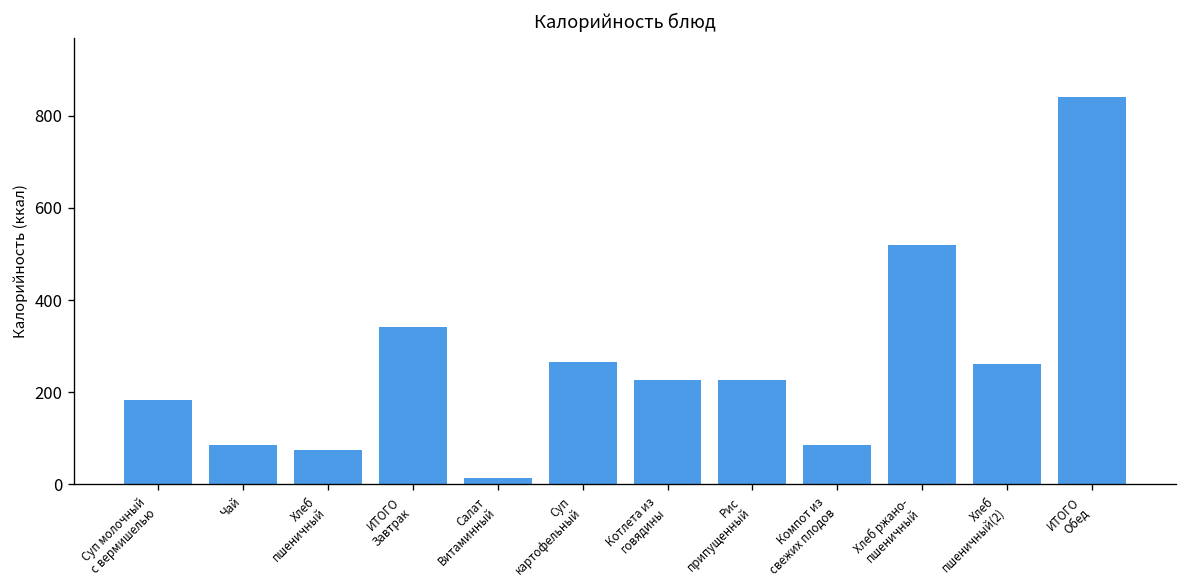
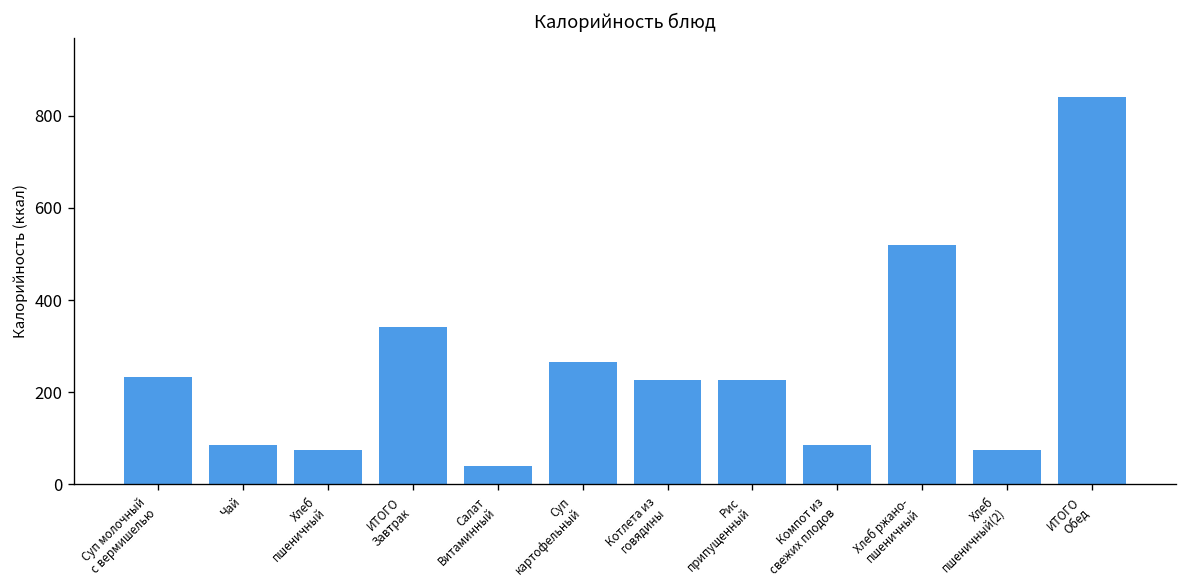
  {
-   "Суп молочный с вермишелью": 180,
+   "Суп молочный с вермишелью": 230,
    "Чай": 80,
    "Хлеб пшеничный": 70,
    "ИТОГО Завтрак": 340,
-   "Салат Витаминный": 10,
+   "Салат Витаминный": 40,
    "Суп картофельный": 270,
    "Котлета из говядины": 230,
    "Рис припущенный": 230,
    "Компот из свежих плодов": 90,
    "Хлеб ржано- пшеничный": 520,
-   "Хлеб пшеничный(2)": 260,
+   "Хлеб пшеничный(2)": 70,
    "ИТОГО Обед": 840
  }
